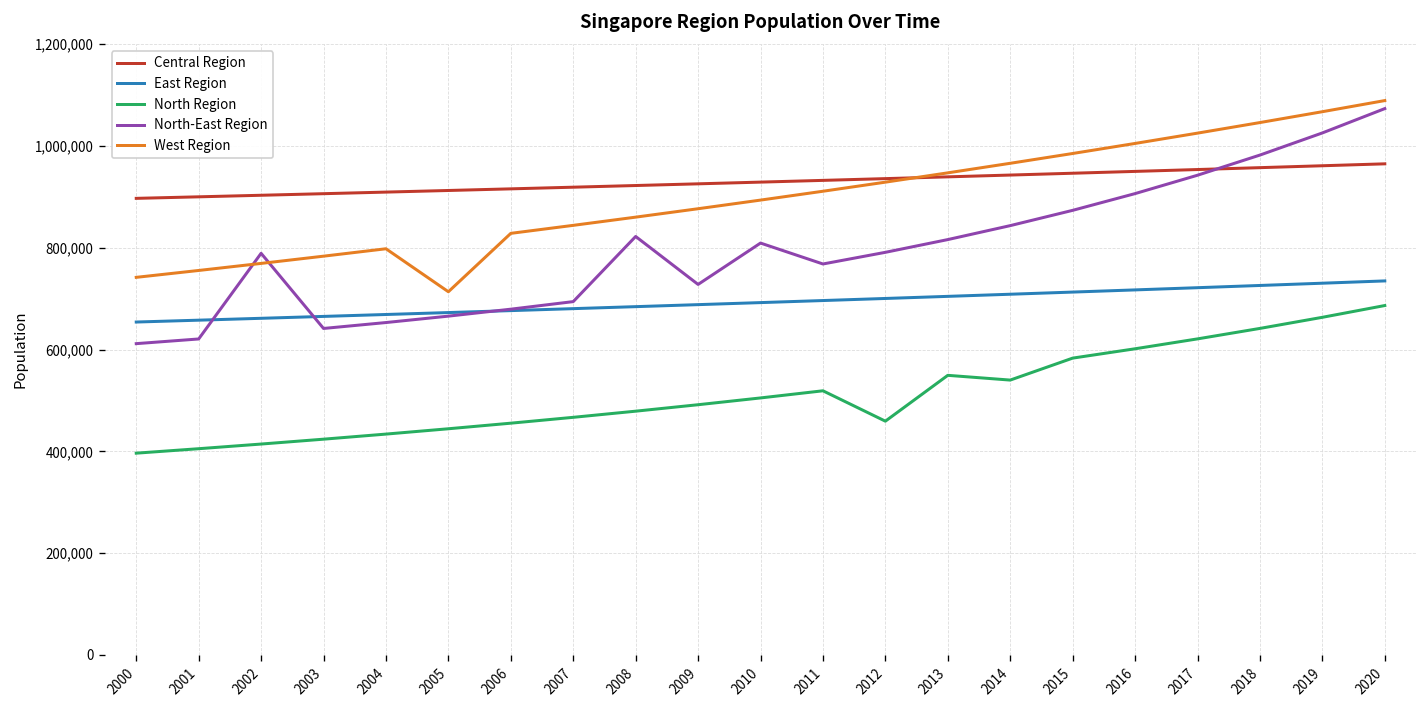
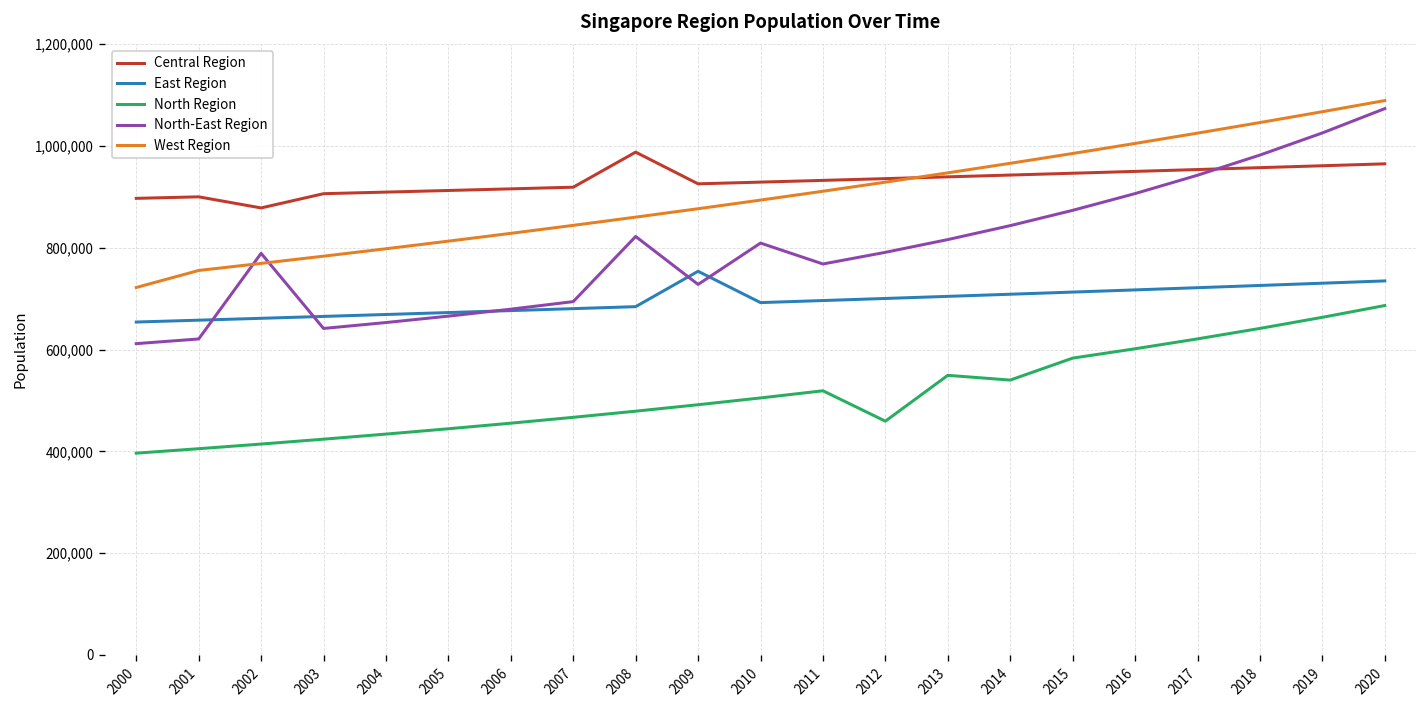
  {
    "Central Region": {
      "2000": "900,000",
      "2001": "900,000",
-     "2002": "900,000",
+     "2002": "880,000",
      "2003": "910,000",
      "2004": "910,000",
      "2005": "910,000",
      "2006": "920,000",
      "2007": "920,000",
-     "2008": "920,000",
+     "2008": "990,000",
      "2009": "930,000",
      "2010": "930,000",
      "2011": "930,000",
      "2012": "940,000",
      "2013": "940,000",
      "2014": "940,000",
      "2015": "950,000",
      "2016": "950,000",
      "2017": "950,000",
      "2018": "960,000",
      "2019": "960,000",
      "2020": "970,000"
    },
    "East Region": {
      "2000": "650,000",
      "2001": "660,000",
      "2002": "660,000",
      "2003": "670,000",
      "2004": "670,000",
      "2005": "670,000",
      "2007": "680,000",
      "2008": "680,000",
-     "2009": "690,000",
+     "2009": "750,000",
      "2010": "690,000",
      "2011": "700,000",
      "2012": "700,000",
      "2013": "700,000",
      "2014": "710,000",
      "2015": "710,000",
      "2016": "720,000",
      "2017": "720,000",
      "2018": "730,000",
      "2019": "730,000",
      "2020": "730,000"
    },
    "North Region": {
      "2000": "400,000",
      "2001": "410,000",
      "2002": "410,000",
      "2003": "420,000",
      "2004": "430,000",
      "2005": "440,000",
      "2006": "460,000",
      "2007": "470,000",
      "2008": "480,000",
      "2009": "490,000",
      "2010": "500,000",
      "2011": "520,000",
      "2012": "460,000",
      "2013": "550,000",
      "2014": "540,000",
      "2015": "580,000",
      "2016": "600,000",
      "2017": "620,000",
      "2018": "640,000",
      "2019": "660,000",
      "2020": "690,000"
    },
    "North-East Region": {
      "2000": "610,000",
      "2001": "620,000",
      "2002": "790,000",
      "2003": "640,000",
      "2004": "650,000",
      "2005": "670,000",
      "2007": "690,000",
      "2008": "820,000",
      "2009": "730,000",
      "2010": "810,000",
      "2011": "770,000",
      "2012": "790,000",
      "2013": "820,000",
      "2014": "840,000",
      "2015": "870,000",
      "2016": "910,000",
      "2017": "940,000",
      "2018": "980,000",
      "2019": "1,030,000",
      "2020": "1,070,000"
    },
    "West Region": {
-     "2000": "740,000",
+     "2000": "720,000",
      "2001": "760,000",
      "2002": "770,000",
      "2003": "780,000",
      "2004": "800,000",
-     "2005": "710,000",
+     "2005": "810,000",
      "2006": "830,000",
      "2007": "840,000",
      "2008": "860,000",
      "2009": "880,000",
      "2010": "890,000",
      "2011": "910,000",
      "2012": "930,000",
      "2013": "950,000",
      "2014": "970,000",
      "2015": "990,000",
      "2016": "1,010,000",
      "2017": "1,030,000",
      "2018": "1,050,000",
      "2019": "1,070,000",
      "2020": "1,090,000"
    }
  }
